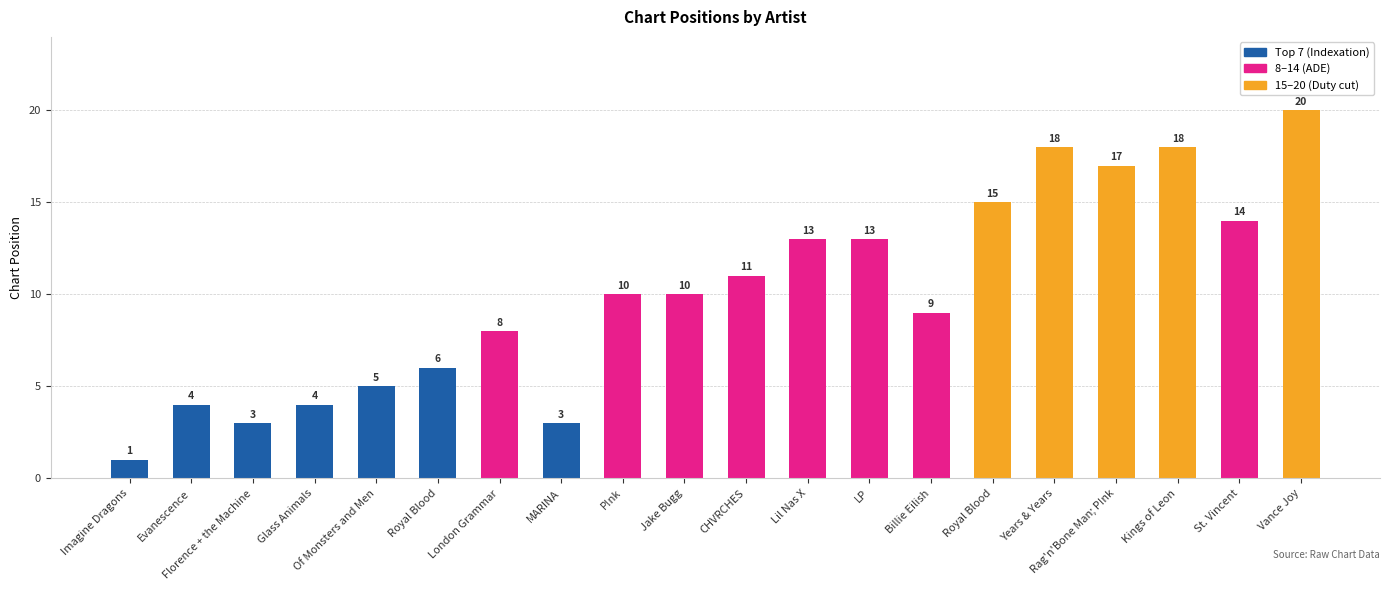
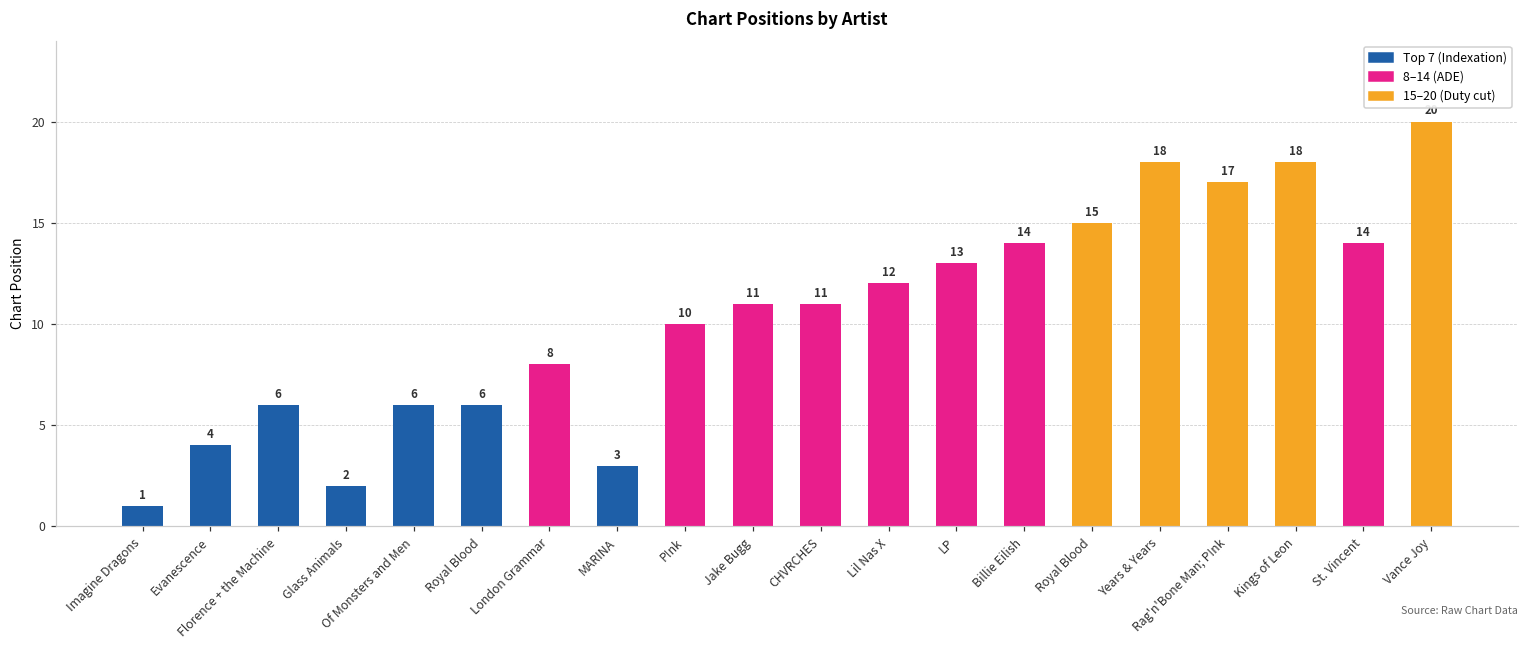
  {
    "Imagine Dragons": 1,
    "Evanescence": 4,
-   "Florence + the Machine": 3,
-   "Glass Animals": 4,
-   "Of Monsters and Men": 5,
+   "Florence + the Machine": 6,
+   "Glass Animals": 2,
+   "Of Monsters and Men": 6,
    "London Grammar": 8,
    "MARINA": 3,
    "P!nk": 10,
-   "Jake Bugg": 10,
+   "Jake Bugg": 11,
    "CHVRCHES": 11,
-   "Lil Nas X": 13,
+   "Lil Nas X": 12,
    "LP": 13,
-   "Billie Eilish": 9,
+   "Billie Eilish": 14,
    "Years & Years": 18,
    "Rag'n'Bone Man; P!nk": 17,
    "Kings of Leon": 18,
    "St. Vincent": 14,
    "Vance Joy": 20
  }
